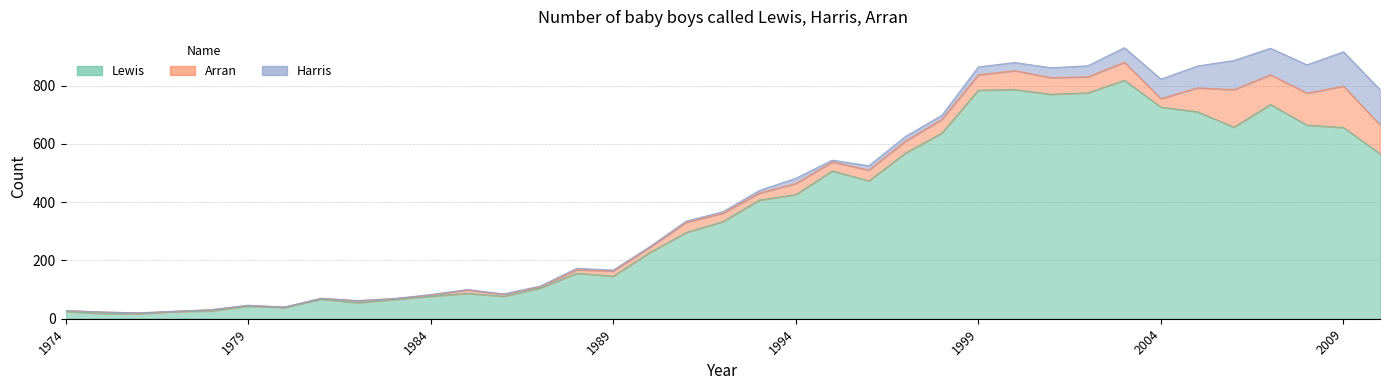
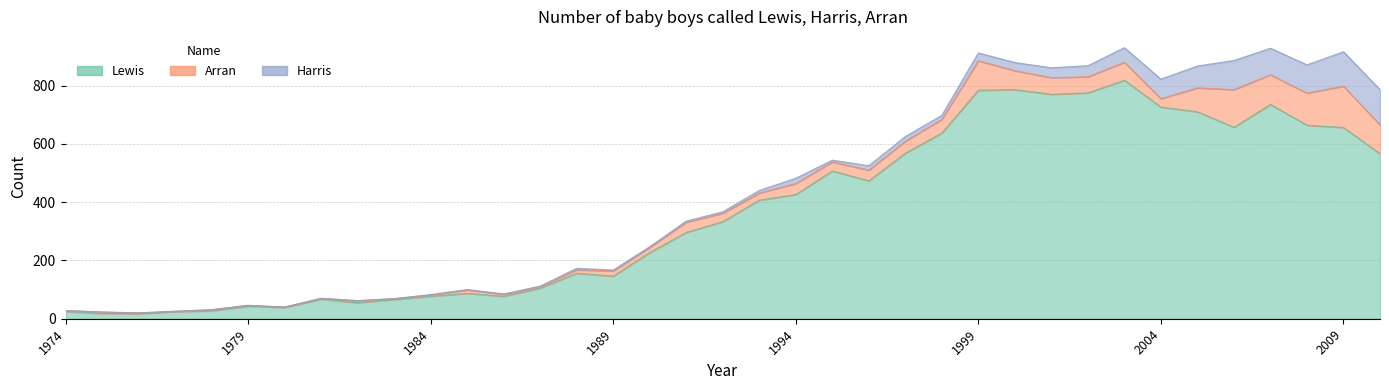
  {
    "Arran": {
      "1994": 40,
-     "1999": 50,
+     "1999": 100,
      "2004": 30,
      "2009": 140
    }
  }
